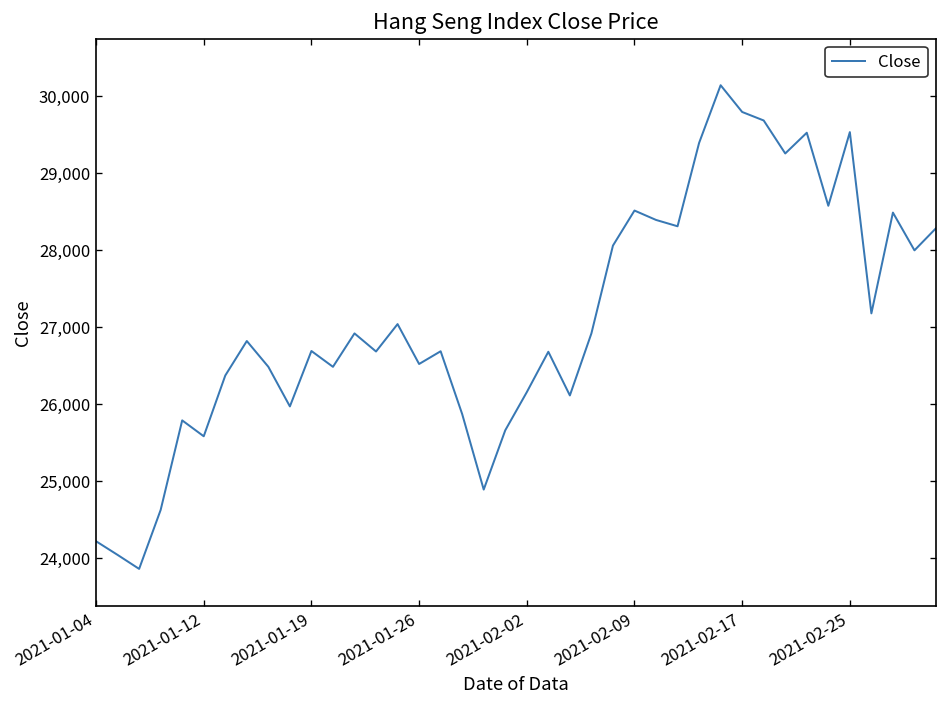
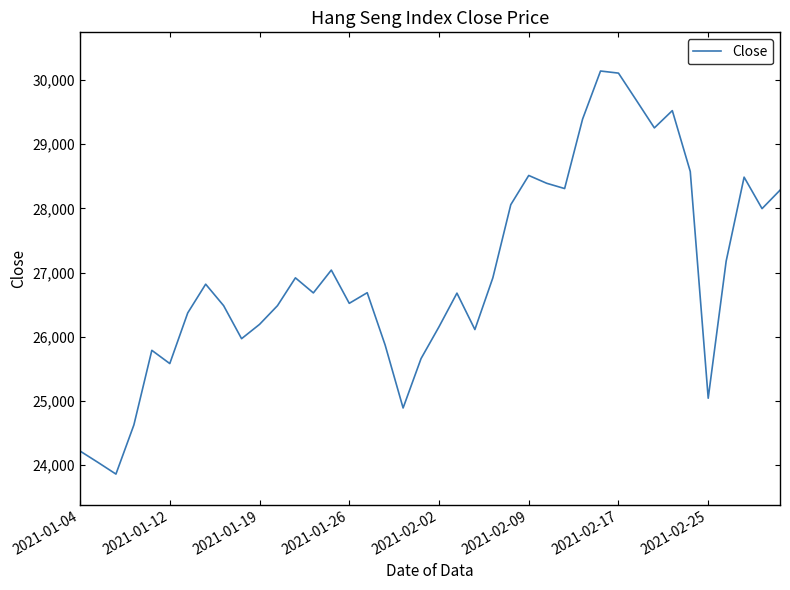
  {
    "2021-01-04": "24,200",
    "2021-01-12": "25,600",
-   "2021-01-19": "26,700",
+   "2021-01-19": "26,200",
    "2021-01-26": "26,500",
    "2021-02-02": "26,200",
    "2021-02-09": "28,500",
-   "2021-02-17": "29,800",
-   "2021-02-25": "29,500"
+   "2021-02-17": "30,100",
+   "2021-02-25": "25,000"
  }
